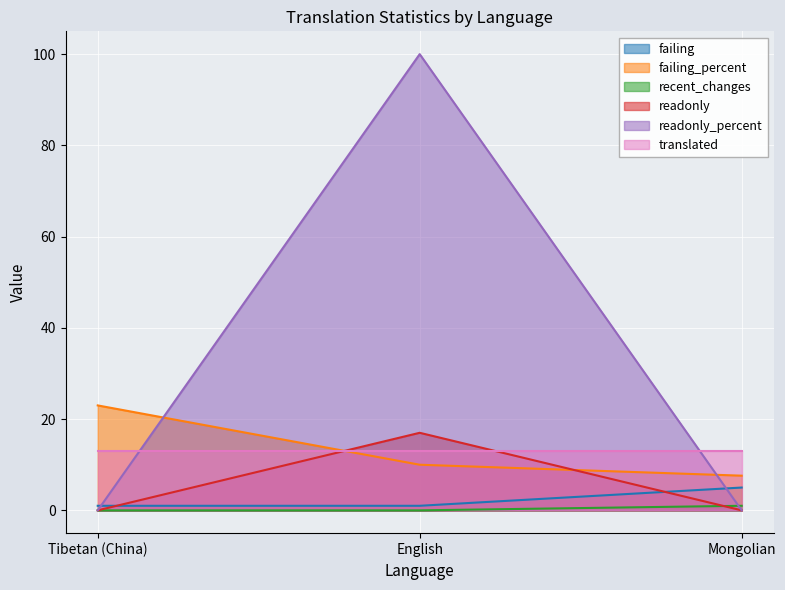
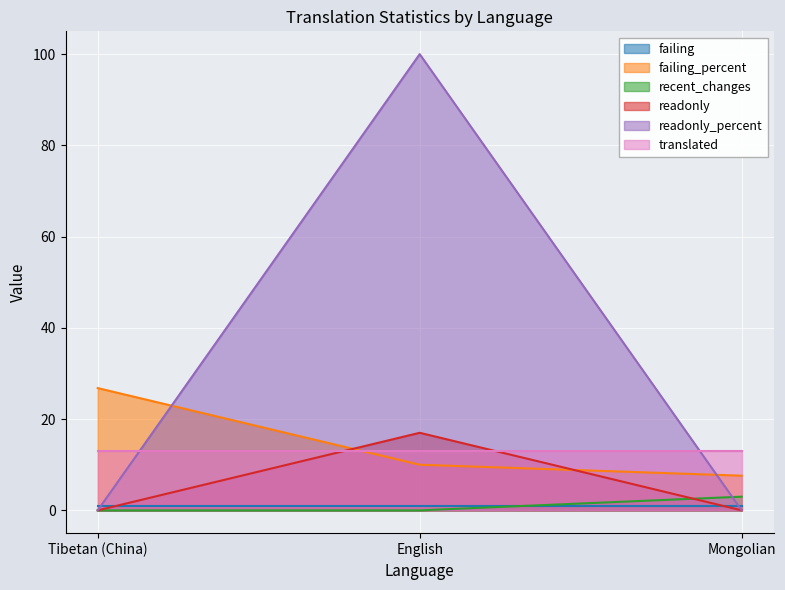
  {
    "failing": {
      "Tibetan (China)": 1,
      "English": 1,
-     "Mongolian": 5
+     "Mongolian": 1
    },
    "failing_percent": {
-     "Tibetan (China)": 23,
+     "Tibetan (China)": 27,
      "English": 10,
      "Mongolian": 8
    },
    "recent_changes": {
      "English": 0,
-     "Mongolian": 1
+     "Mongolian": 3
    },
    "readonly": {
      "English": 17
    },
    "readonly_percent": {
      "English": 100
    },
    "translated": {
      "Tibetan (China)": 13,
      "English": 13,
      "Mongolian": 13
    }
  }
